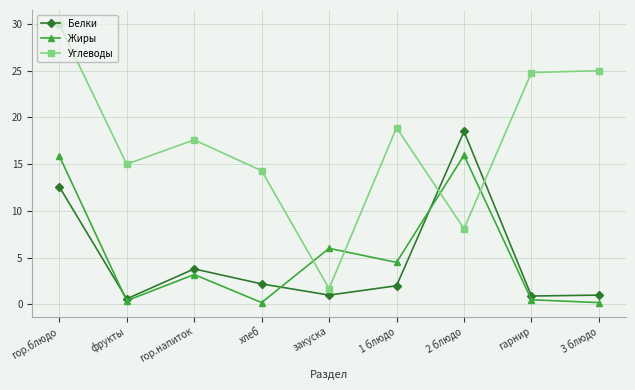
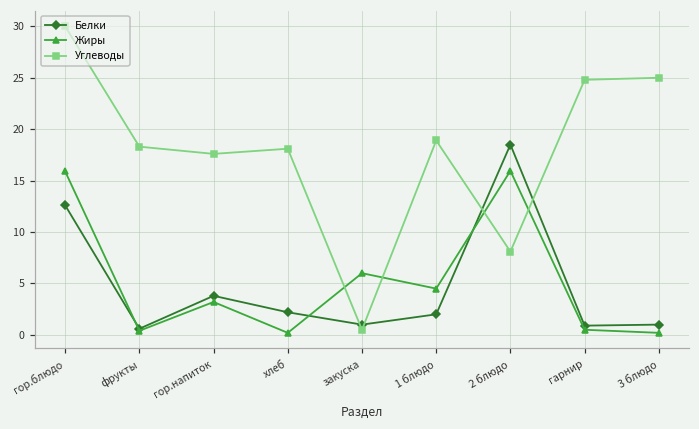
  {
    "Углеводы": {
-     "фрукты": 15,
+     "фрукты": 18,
      "гор.напиток": 18,
-     "хлеб": 14,
-     "закуска": 2,
+     "хлеб": 18,
+     "закуска": 1,
      "1 блюдо": 19,
      "2 блюдо": 8,
      "гарнир": 25,
      "3 блюдо": 25
    }
  }
